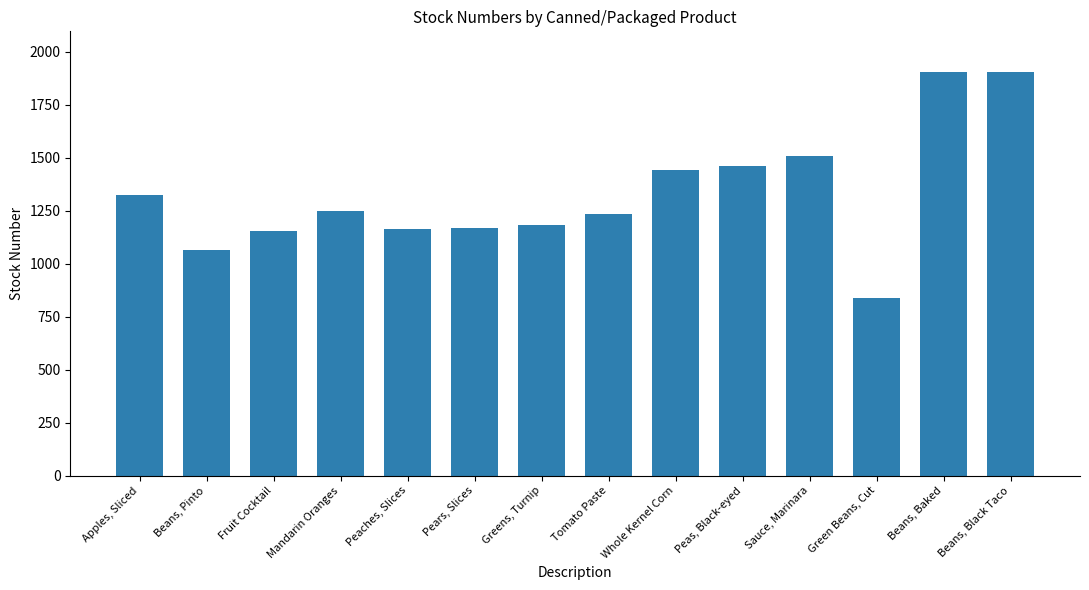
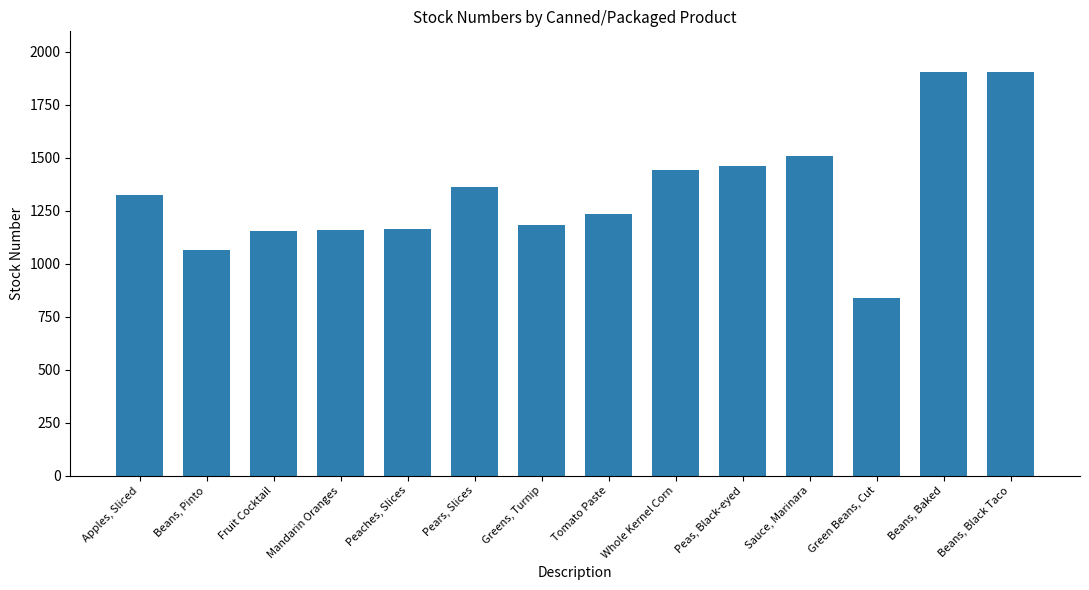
  {
    "Apples, Sliced": 1320,
    "Beans, Pinto": 1060,
    "Fruit Cocktail": 1150,
-   "Mandarin Oranges": 1250,
+   "Mandarin Oranges": 1160,
    "Peaches, Slices": 1170,
-   "Pears, Slices": 1170,
+   "Pears, Slices": 1360,
    "Greens, Turnip": 1180,
    "Tomato Paste": 1230,
    "Whole Kernel Corn": 1440,
    "Peas, Black-eyed": 1460,
    "Sauce, Marinara": 1510,
    "Green Beans, Cut": 840,
    "Beans, Baked": 1910,
    "Beans, Black Taco": 1910
  }
